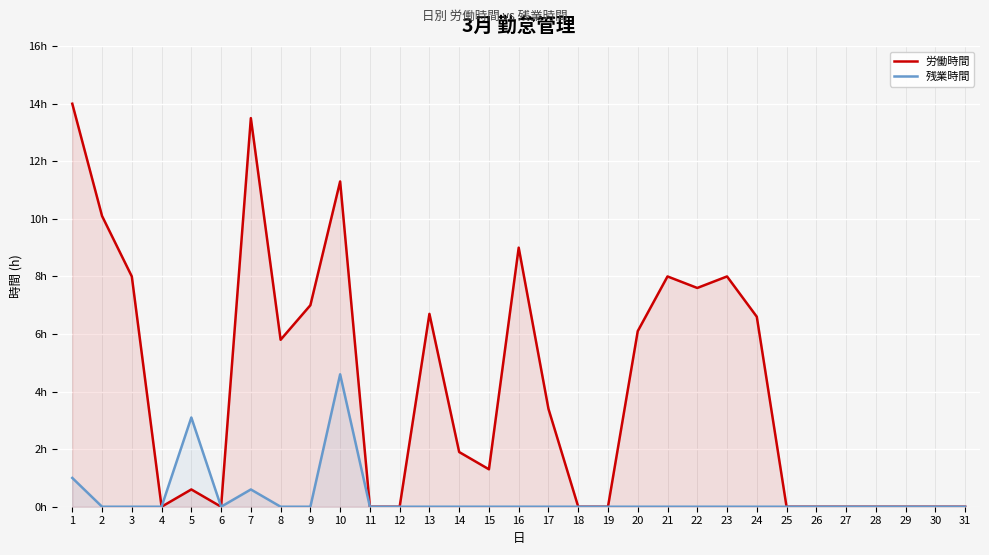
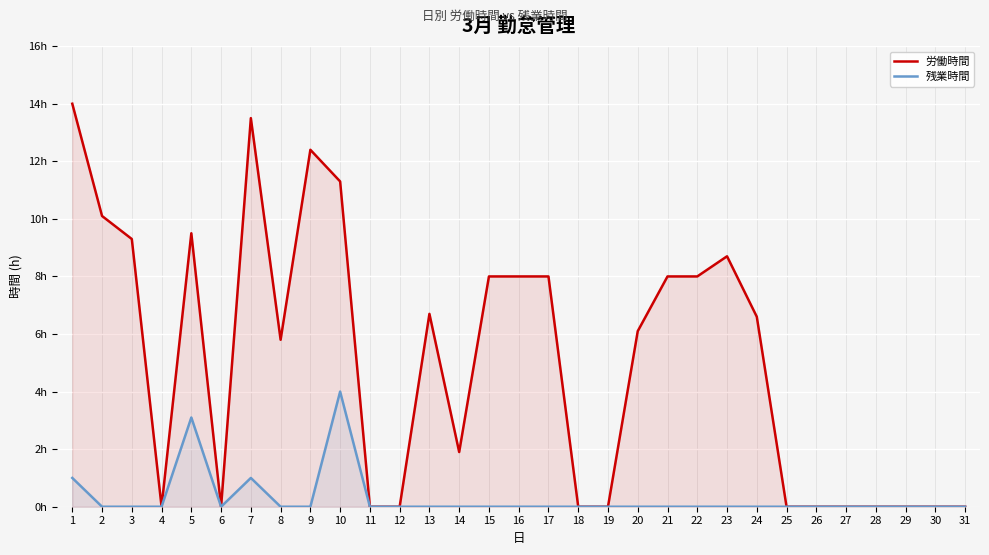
  {
    "労働時間": {
      "1": "14.0h",
      "2": "10.1h",
-     "3": "8.0h",
-     "5": "0.6h",
+     "3": "9.3h",
+     "5": "9.5h",
      "7": "13.5h",
      "8": "5.8h",
-     "9": "7.0h",
+     "9": "12.4h",
      "10": "11.3h",
      "13": "6.7h",
      "14": "1.9h",
-     "15": "1.3h",
-     "16": "9h",
-     "17": "3.4h",
+     "15": "8.0h",
+     "16": "8h",
+     "17": "8.0h",
      "20": "6.1h",
      "21": "8.0h",
-     "22": "7.6h",
-     "23": "8.0h",
+     "22": "8.0h",
+     "23": "8.7h",
      "24": "6.6h"
    },
    "残業時間": {
      "1": "1.0h",
      "2": "0.0h",
      "3": "0.0h",
      "5": "3.1h",
-     "7": "0.6h",
+     "7": "1.0h",
      "8": "0.0h",
      "9": "0.0h",
-     "10": "4.6h",
+     "10": "4.0h",
      "13": "0.0h",
      "14": "0.0h",
      "15": "0.0h",
      "16": "0.0h",
      "17": "0.0h",
      "20": "0.0h",
      "21": "0.0h",
      "22": "0.0h",
      "23": "0.0h",
      "24": "0.0h"
    }
  }
